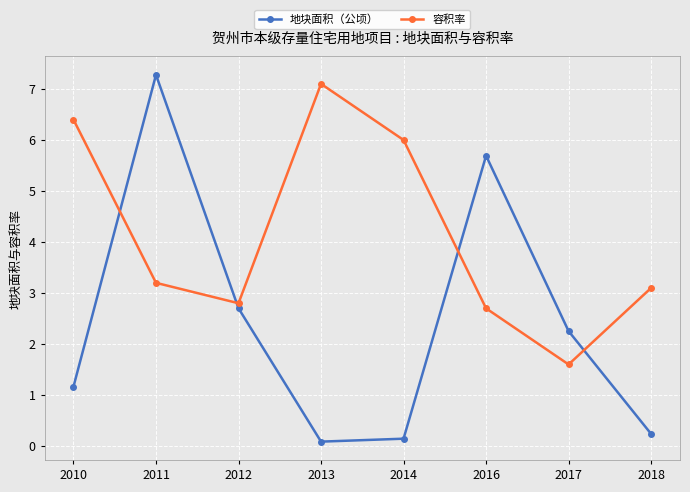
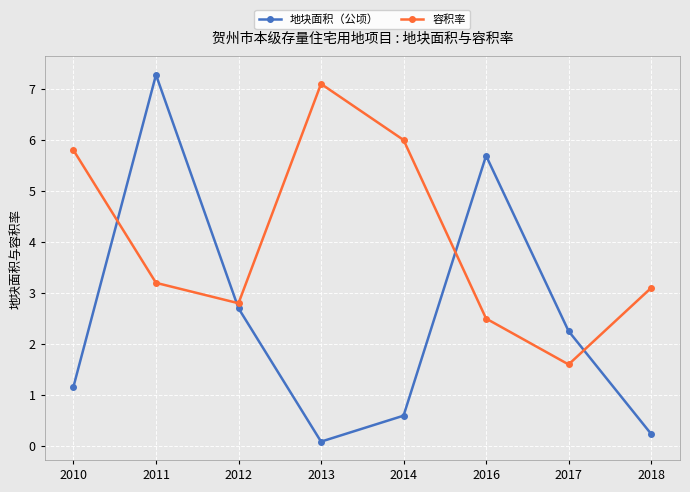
  {
    "地块面积（公顷）": {
      "2010": 1.2,
      "2011": 7.3,
      "2012": 2.7,
      "2013": 0.1,
-     "2014": 0.1,
+     "2014": 0.6,
      "2016": 5.7,
      "2017": 2.3,
      "2018": 0.2
    },
    "容积率": {
-     "2010": 6.4,
+     "2010": 5.8,
      "2011": 3.2,
      "2012": 2.8,
      "2013": 7.1,
      "2014": 6.0,
-     "2016": 2.7,
+     "2016": 2.5,
      "2017": 1.6,
      "2018": 3.1
    }
  }
